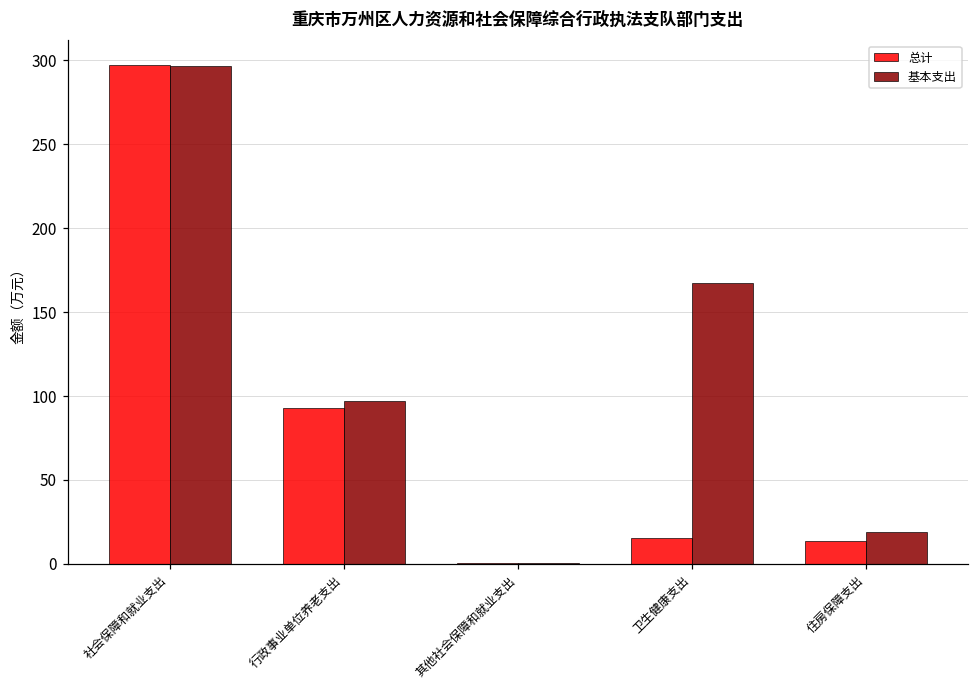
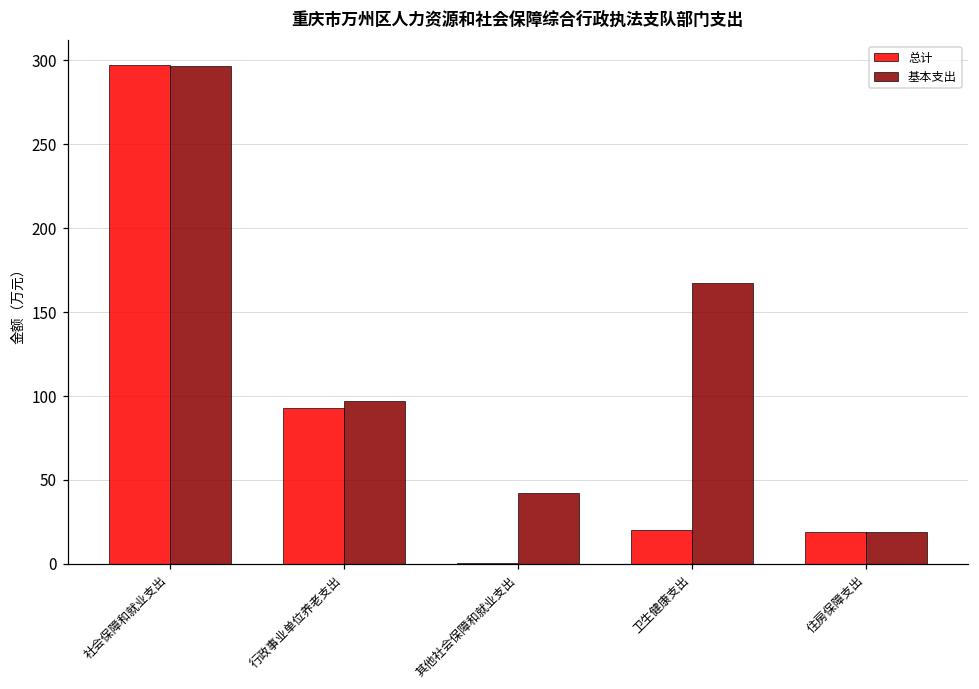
  {
    "总计": {
      "社会保障和就业支出": 297,
      "行政事业单位养老支出": 93,
-     "卫生健康支出": 15,
-     "住房保障支出": 14
+     "卫生健康支出": 20,
+     "住房保障支出": 19
    },
    "基本支出": {
      "社会保障和就业支出": 297,
      "行政事业单位养老支出": 97,
-     "其他社会保障和就业支出": 0,
+     "其他社会保障和就业支出": 42,
      "卫生健康支出": 168,
      "住房保障支出": 19
    }
  }
